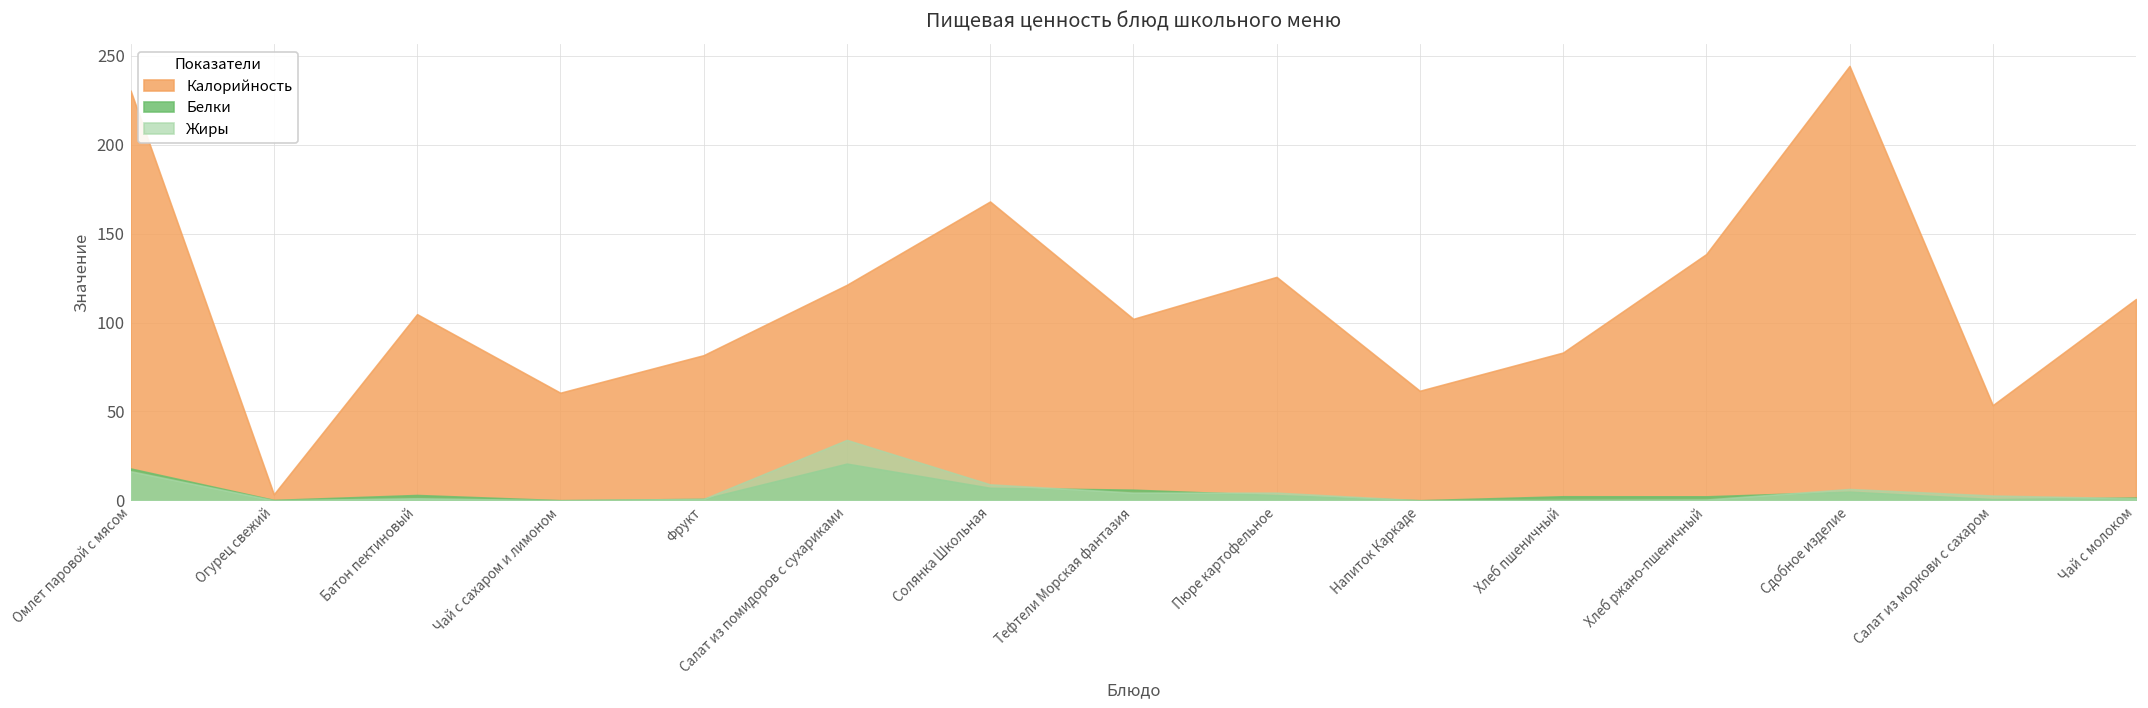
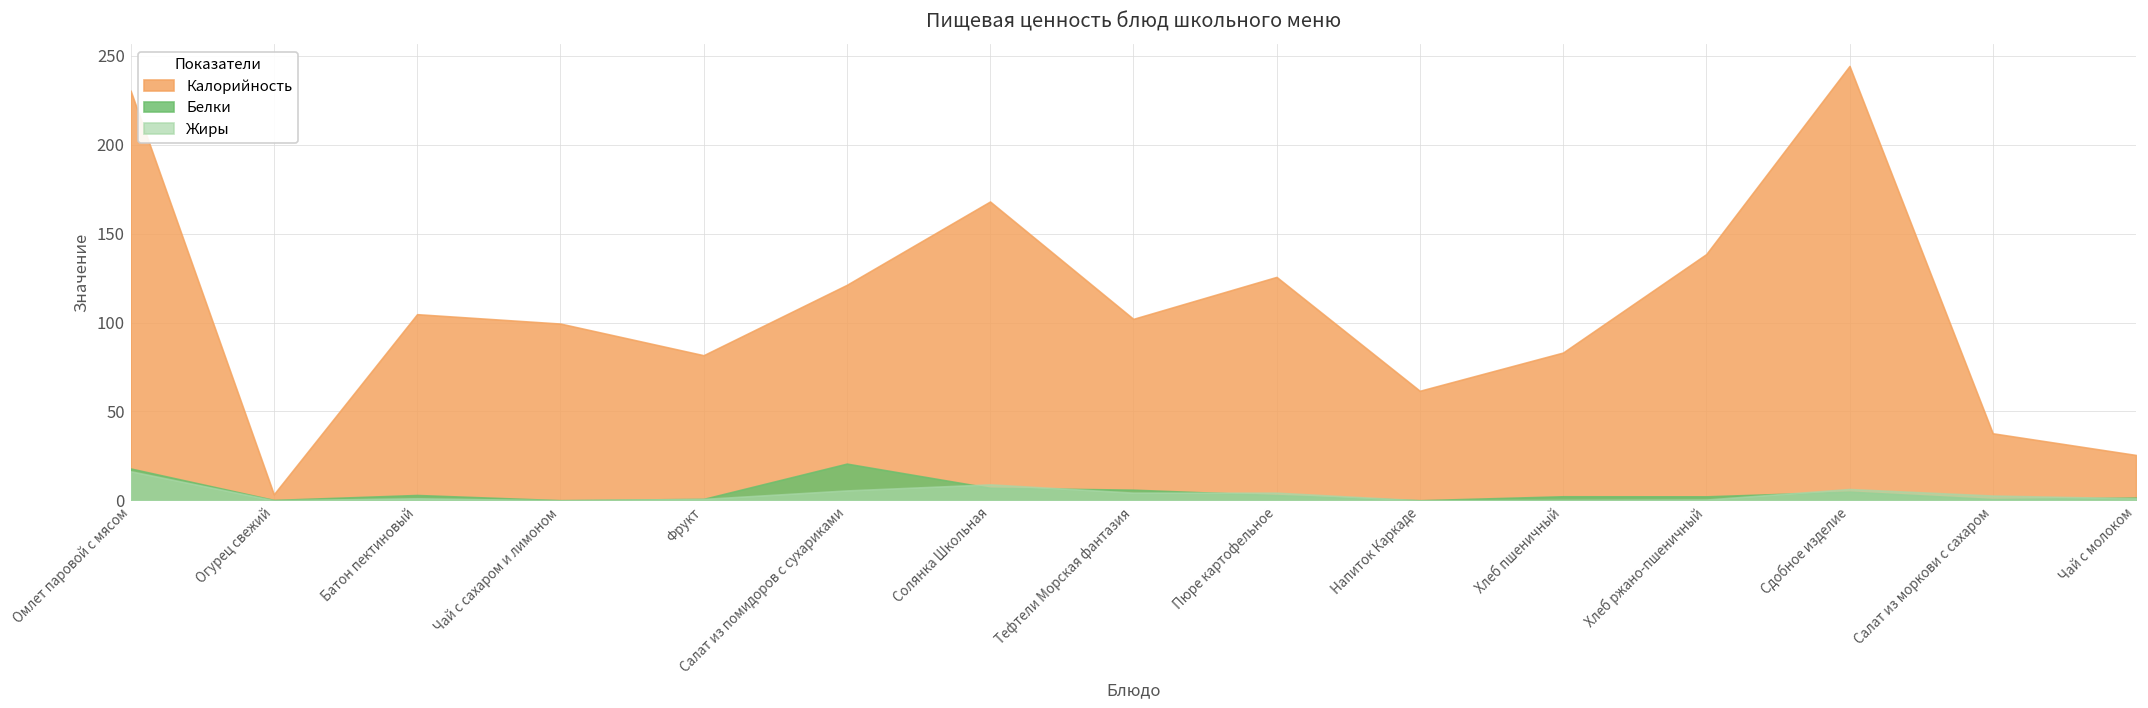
  {
    "Калорийность": {
      "Омлет паровой с мясом": 230,
      "Огурец свежий": 3,
      "Батон пектиновый": 105,
-     "Чай с сахаром и лимоном": 61,
+     "Чай с сахаром и лимоном": 99,
      "Фрукт": 82,
      "Салат из помидоров с сухариками": 121,
      "Солянка Школьная": 168,
      "Тефтели Морская фантазия": 102,
      "Пюре картофельное": 126,
      "Напиток Каркаде": 62,
      "Хлеб пшеничный": 83,
      "Хлеб ржано-пшеничный": 138,
      "Сдобное изделие": 244,
-     "Салат из моркови с сахаром": 54,
-     "Чай с молоком": 113
+     "Салат из моркови с сахаром": 38,
+     "Чай с молоком": 26
    },
    "Белки": {
      "Батон пектиновый": 3,
      "Салат из помидоров с сухариками": 21,
      "Солянка Школьная": 7,
      "Хлеб пшеничный": 2,
      "Хлеб ржано-пшеничный": 2,
      "Салат из моркови с сахаром": 1
    },
    "Жиры": {
      "Батон пектиновый": 1,
-     "Салат из помидоров с сухариками": 34,
+     "Салат из помидоров с сухариками": 6,
      "Солянка Школьная": 9,
      "Хлеб пшеничный": 0,
      "Хлеб ржано-пшеничный": 0,
      "Салат из моркови с сахаром": 3
    }
  }
